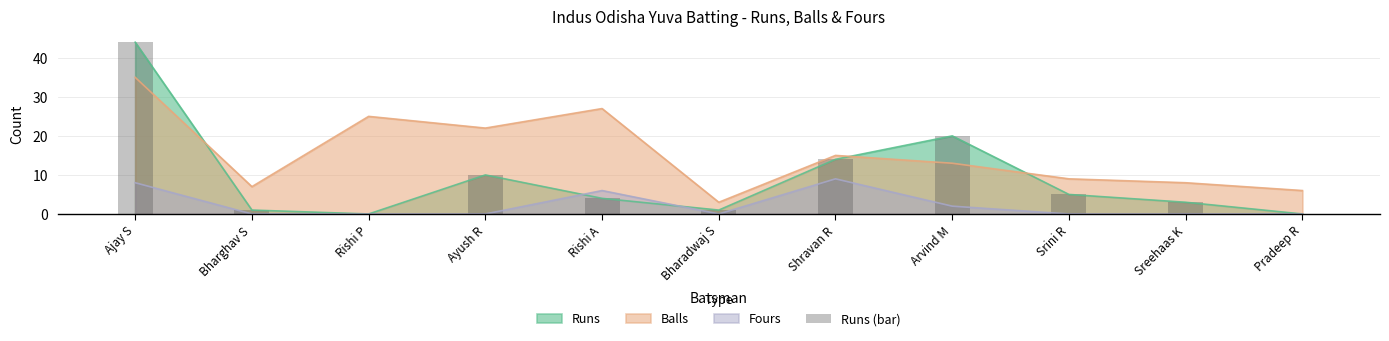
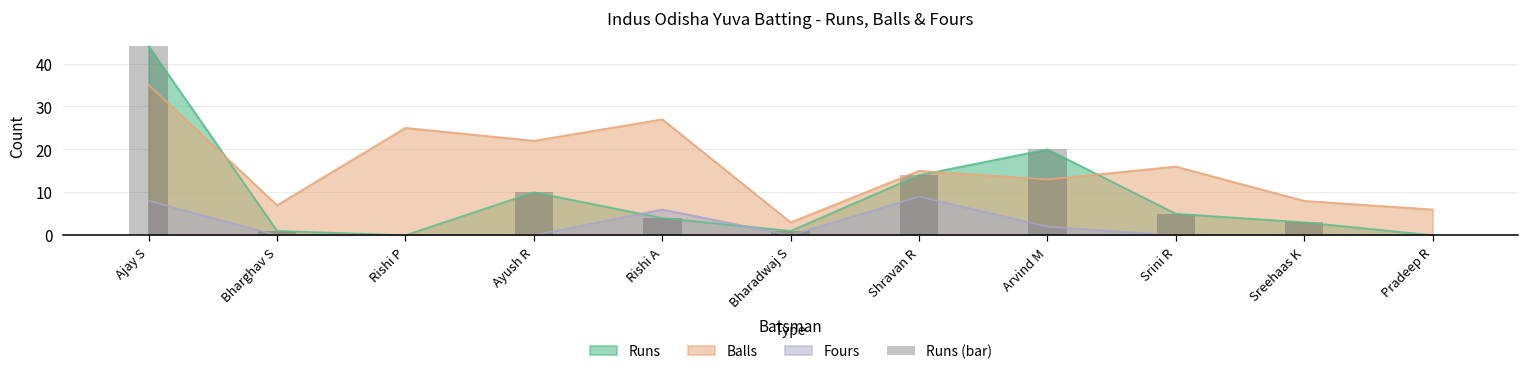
  {
    "Runs": {
      "Ajay S": 44,
      "Bharghav S": 1,
      "Rishi P": 0,
      "Ayush R": 10,
      "Rishi A": 4,
      "Bharadwaj S": 1,
      "Shravan R": 14,
      "Arvind M": 20,
      "Srini R": 5,
      "Sreehaas K": 3,
      "Pradeep R": 0
    },
    "Balls": {
      "Ajay S": 35,
      "Bharghav S": 7,
      "Rishi P": 25,
      "Ayush R": 22,
      "Rishi A": 27,
      "Bharadwaj S": 3,
      "Shravan R": 15,
      "Arvind M": 13,
-     "Srini R": 9,
+     "Srini R": 16,
      "Sreehaas K": 8,
      "Pradeep R": 6
    },
    "Fours": {
      "Ajay S": 8,
      "Bharghav S": 0,
      "Ayush R": 0,
      "Rishi A": 6,
      "Bharadwaj S": 0,
      "Shravan R": 9,
      "Arvind M": 2,
      "Srini R": 0,
      "Sreehaas K": 0
    }
  }
